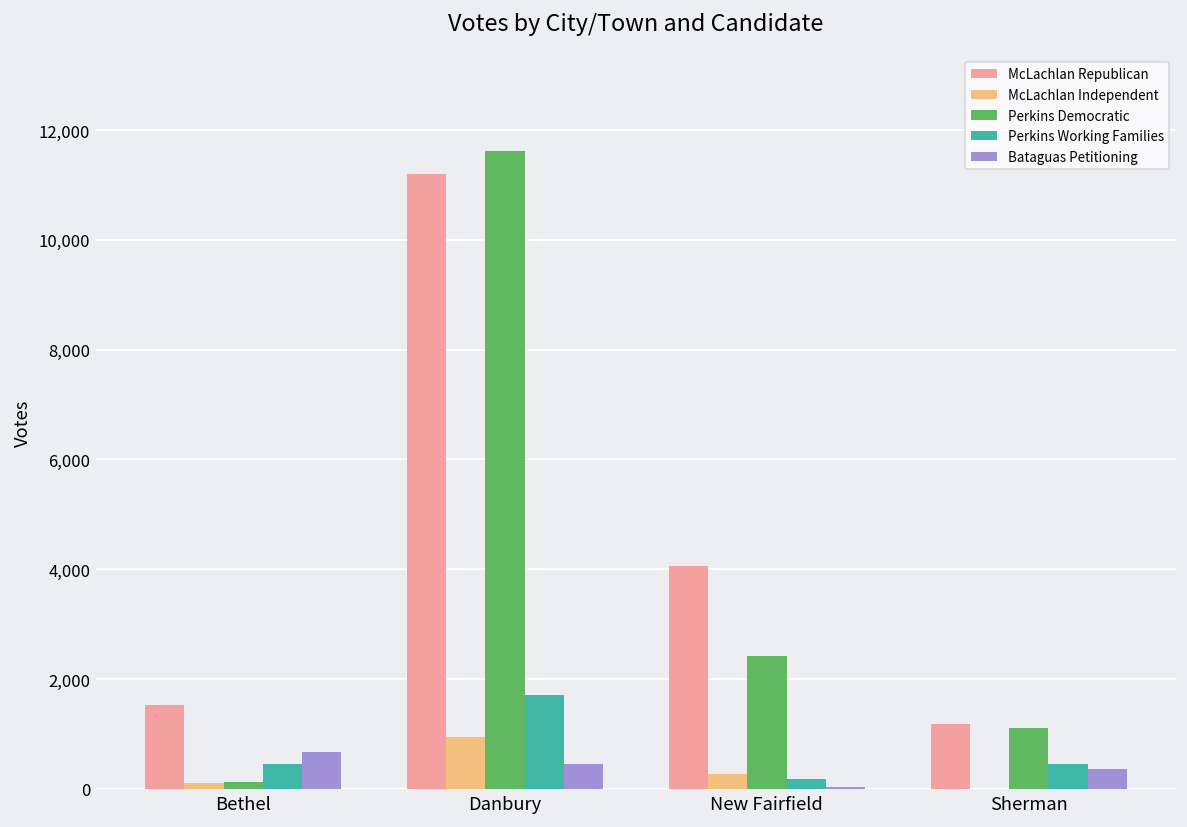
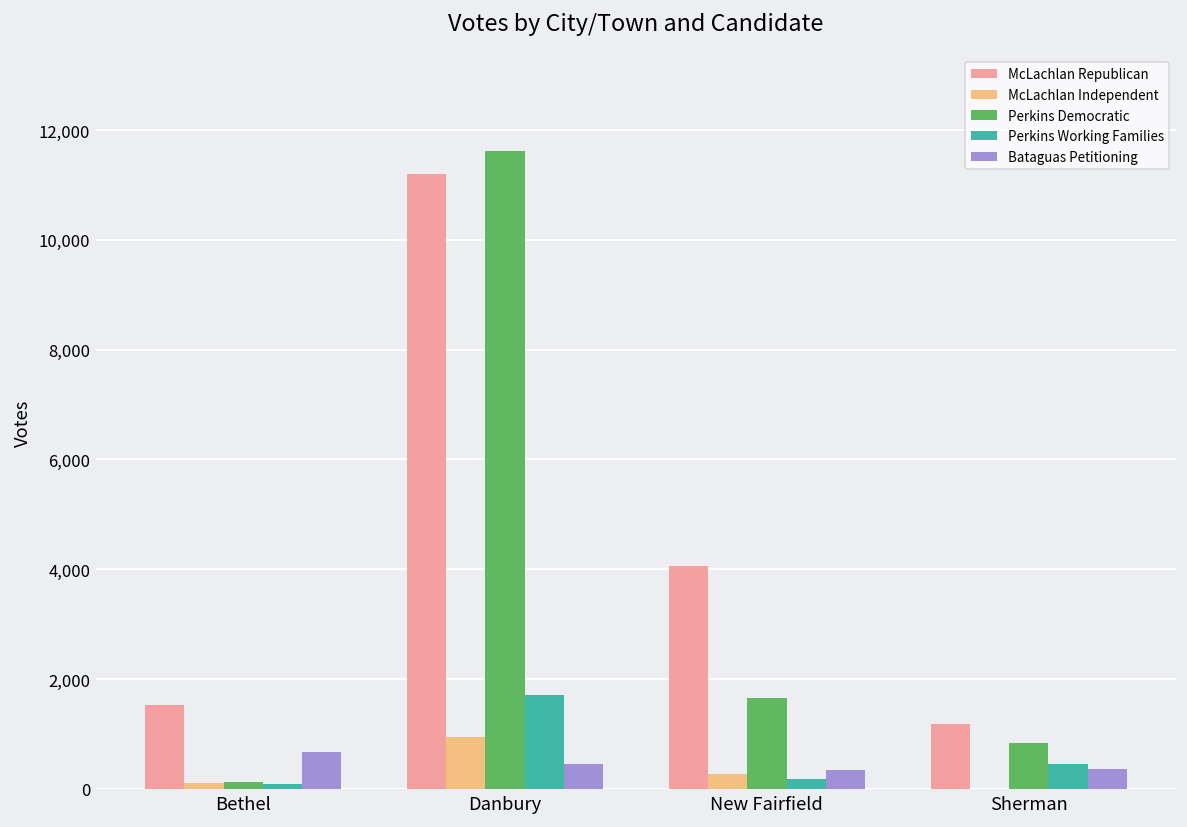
  {
    "Perkins Democratic": {
      "Bethel": "100",
      "Danbury": "11,600",
-     "New Fairfield": "2,400",
-     "Sherman": "1,100"
+     "New Fairfield": "1,700",
+     "Sherman": "800"
    },
    "Perkins Working Families": {
-     "Bethel": "500",
+     "Bethel": "100",
      "Danbury": "1,700",
      "New Fairfield": "200",
      "Sherman": "400"
    },
    "Bataguas Petitioning": {
      "Bethel": "700",
      "Danbury": "500",
-     "New Fairfield": "0",
+     "New Fairfield": "300",
      "Sherman": "400"
    }
  }
